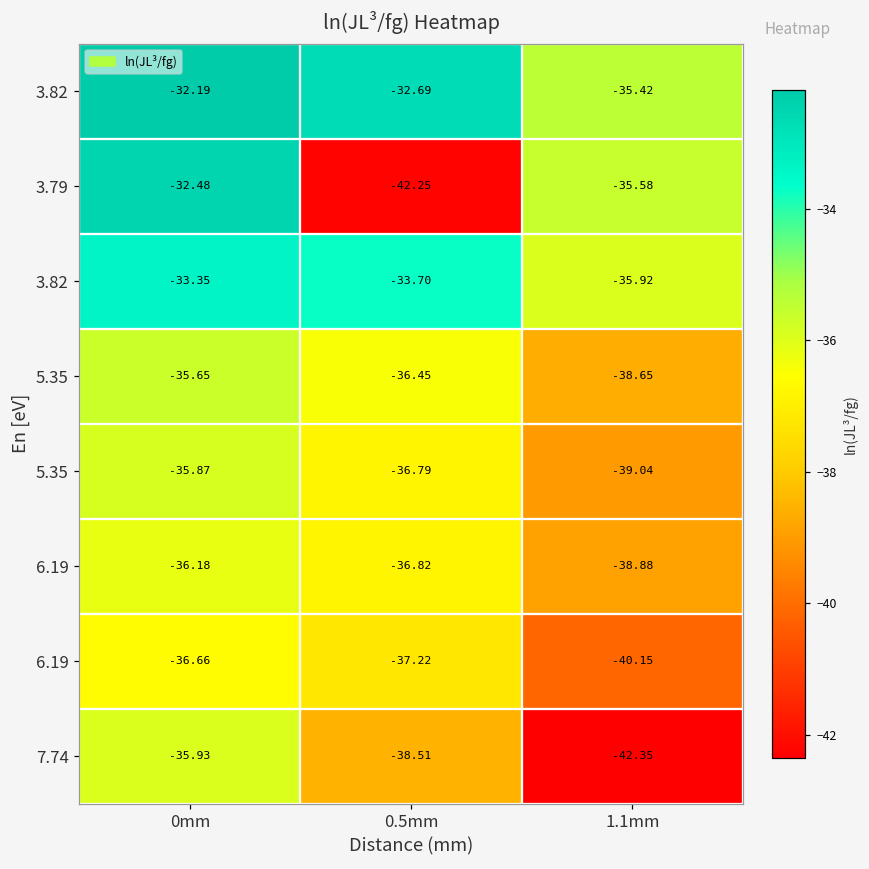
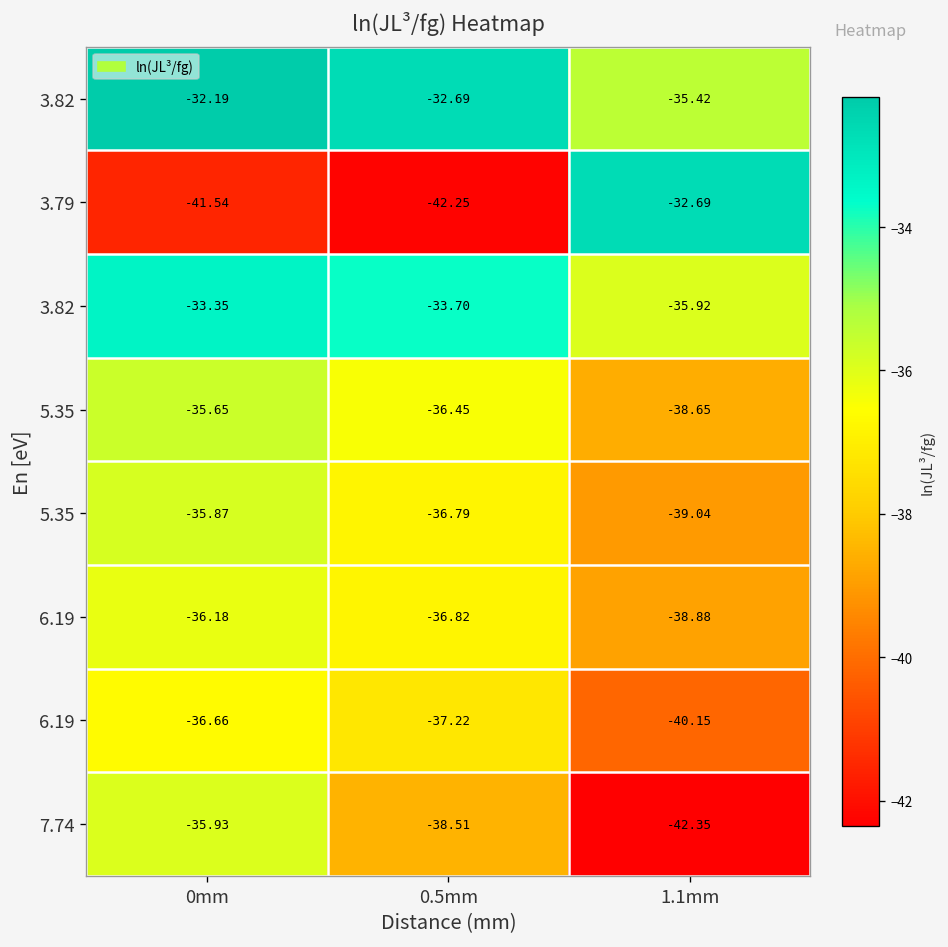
  {
    "3.79": {
-     "0mm": -32.48,
+     "0mm": -41.54,
      "0.5mm": -42.25,
-     "1.1mm": -35.58
+     "1.1mm": -32.69
    },
    "7.74": {
      "0mm": -35.93,
      "0.5mm": -38.51,
      "1.1mm": -42.35
    }
  }
